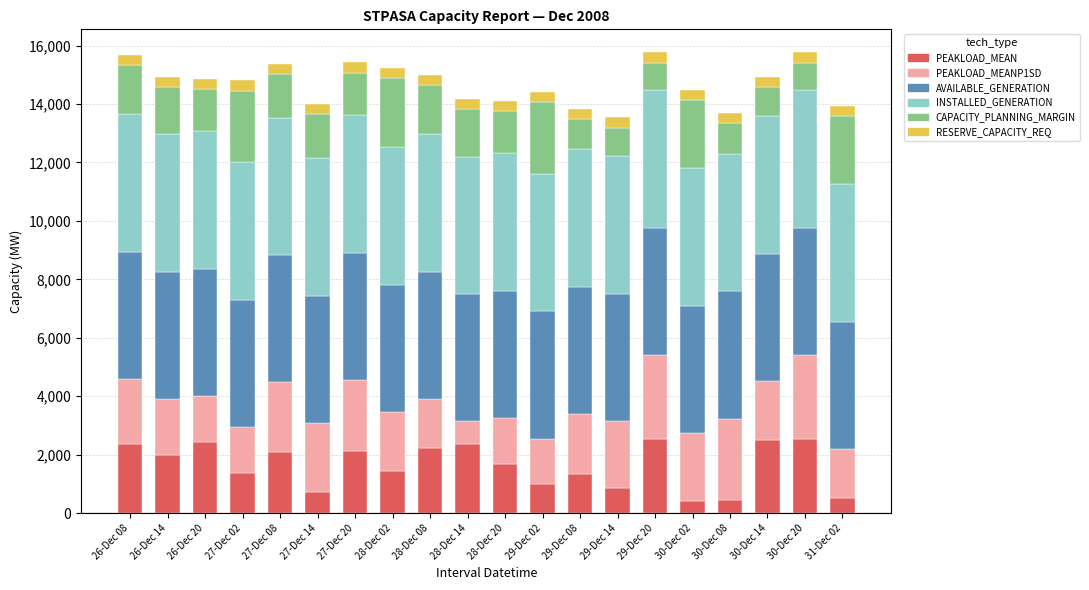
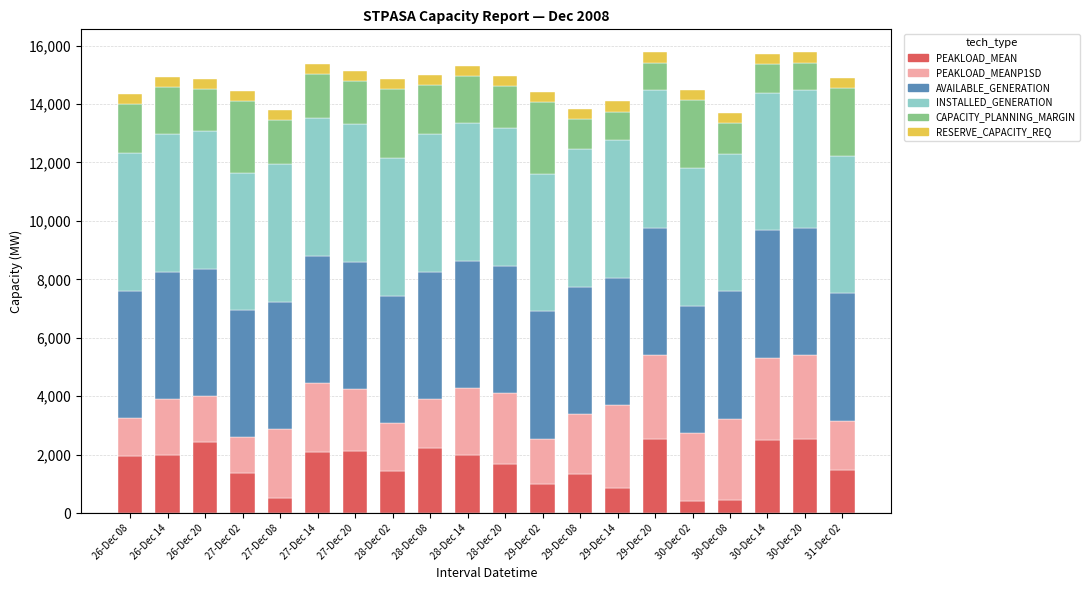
  {
    "PEAKLOAD_MEAN": {
-     "26-Dec 08": "2,400",
+     "26-Dec 08": "2,000",
      "26-Dec 14": "2,000",
      "26-Dec 20": "2,400",
      "27-Dec 02": "1,400",
-     "27-Dec 08": "2,100",
-     "27-Dec 14": "700",
+     "27-Dec 08": "500",
+     "27-Dec 14": "2,100",
      "27-Dec 20": "2,100",
      "28-Dec 02": "1,400",
      "28-Dec 08": "2,200",
-     "28-Dec 14": "2,400",
+     "28-Dec 14": "2,000",
      "28-Dec 20": "1,700",
      "29-Dec 02": "1,000",
      "29-Dec 08": "1,300",
      "29-Dec 14": "900",
      "29-Dec 20": "2,500",
      "30-Dec 02": "400",
      "30-Dec 08": "500",
      "30-Dec 14": "2,500",
      "30-Dec 20": "2,500",
-     "31-Dec 02": "500"
+     "31-Dec 02": "1,500"
    },
    "PEAKLOAD_MEANP1SD": {
-     "26-Dec 08": "2,200",
+     "26-Dec 08": "1,300",
      "26-Dec 14": "1,900",
      "26-Dec 20": "1,600",
-     "27-Dec 02": "1,600",
+     "27-Dec 02": "1,200",
      "27-Dec 08": "2,400",
      "27-Dec 14": "2,400",
-     "27-Dec 20": "2,400",
-     "28-Dec 02": "2,000",
+     "27-Dec 20": "2,100",
+     "28-Dec 02": "1,600",
      "28-Dec 08": "1,700",
-     "28-Dec 14": "800",
-     "28-Dec 20": "1,600",
+     "28-Dec 14": "2,300",
+     "28-Dec 20": "2,400",
      "29-Dec 02": "1,600",
      "29-Dec 08": "2,000",
-     "29-Dec 14": "2,300",
+     "29-Dec 14": "2,800",
      "29-Dec 20": "2,900",
      "30-Dec 02": "2,300",
      "30-Dec 08": "2,800",
-     "30-Dec 14": "2,000",
+     "30-Dec 14": "2,800",
      "30-Dec 20": "2,900",
      "31-Dec 02": "1,700"
    },
    "AVAILABLE_GENERATION": {
      "26-Dec 08": "4,400",
      "26-Dec 14": "4,400",
      "26-Dec 20": "4,400",
      "27-Dec 02": "4,400",
      "27-Dec 08": "4,400",
      "27-Dec 14": "4,400",
      "27-Dec 20": "4,400",
      "28-Dec 02": "4,400",
      "28-Dec 08": "4,400",
      "28-Dec 14": "4,400",
      "28-Dec 20": "4,400",
      "29-Dec 02": "4,400",
      "29-Dec 08": "4,400",
      "29-Dec 14": "4,400",
      "29-Dec 20": "4,400",
      "30-Dec 02": "4,400",
      "30-Dec 08": "4,400",
      "30-Dec 14": "4,400",
      "30-Dec 20": "4,400",
      "31-Dec 02": "4,400"
    },
    "INSTALLED_GENERATION": {
      "26-Dec 08": "4,700",
      "26-Dec 14": "4,700",
      "26-Dec 20": "4,700",
      "27-Dec 02": "4,700",
      "27-Dec 08": "4,700",
      "27-Dec 14": "4,700",
      "27-Dec 20": "4,700",
      "28-Dec 02": "4,700",
      "28-Dec 08": "4,700",
      "28-Dec 14": "4,700",
      "28-Dec 20": "4,700",
      "29-Dec 02": "4,700",
      "29-Dec 08": "4,700",
      "29-Dec 14": "4,700",
      "29-Dec 20": "4,700",
      "30-Dec 02": "4,700",
      "30-Dec 08": "4,700",
      "30-Dec 14": "4,700",
      "30-Dec 20": "4,700",
      "31-Dec 02": "4,700"
    },
    "CAPACITY_PLANNING_MARGIN": {
      "26-Dec 08": "1,700",
      "26-Dec 14": "1,600",
      "26-Dec 20": "1,500",
      "27-Dec 02": "2,500",
      "27-Dec 08": "1,500",
      "27-Dec 14": "1,500",
      "27-Dec 20": "1,500",
      "28-Dec 02": "2,400",
      "28-Dec 08": "1,700",
      "28-Dec 14": "1,600",
      "28-Dec 20": "1,500",
      "29-Dec 02": "2,500",
      "29-Dec 08": "1,000",
      "29-Dec 14": "1,000",
      "29-Dec 20": "900",
      "30-Dec 02": "2,300",
      "30-Dec 08": "1,000",
      "30-Dec 14": "1,000",
      "30-Dec 20": "900",
      "31-Dec 02": "2,300"
    },
    "RESERVE_CAPACITY_REQ": {
      "26-Dec 08": "400",
      "26-Dec 14": "400",
      "26-Dec 20": "400",
      "27-Dec 02": "400",
      "27-Dec 08": "400",
      "27-Dec 14": "400",
      "27-Dec 20": "400",
      "28-Dec 02": "400",
      "28-Dec 08": "400",
      "28-Dec 14": "400",
      "28-Dec 20": "400",
      "29-Dec 02": "400",
      "29-Dec 08": "400",
      "29-Dec 14": "400",
      "29-Dec 20": "400",
      "30-Dec 02": "400",
      "30-Dec 08": "400",
      "30-Dec 14": "400",
      "30-Dec 20": "400",
      "31-Dec 02": "400"
    }
  }
